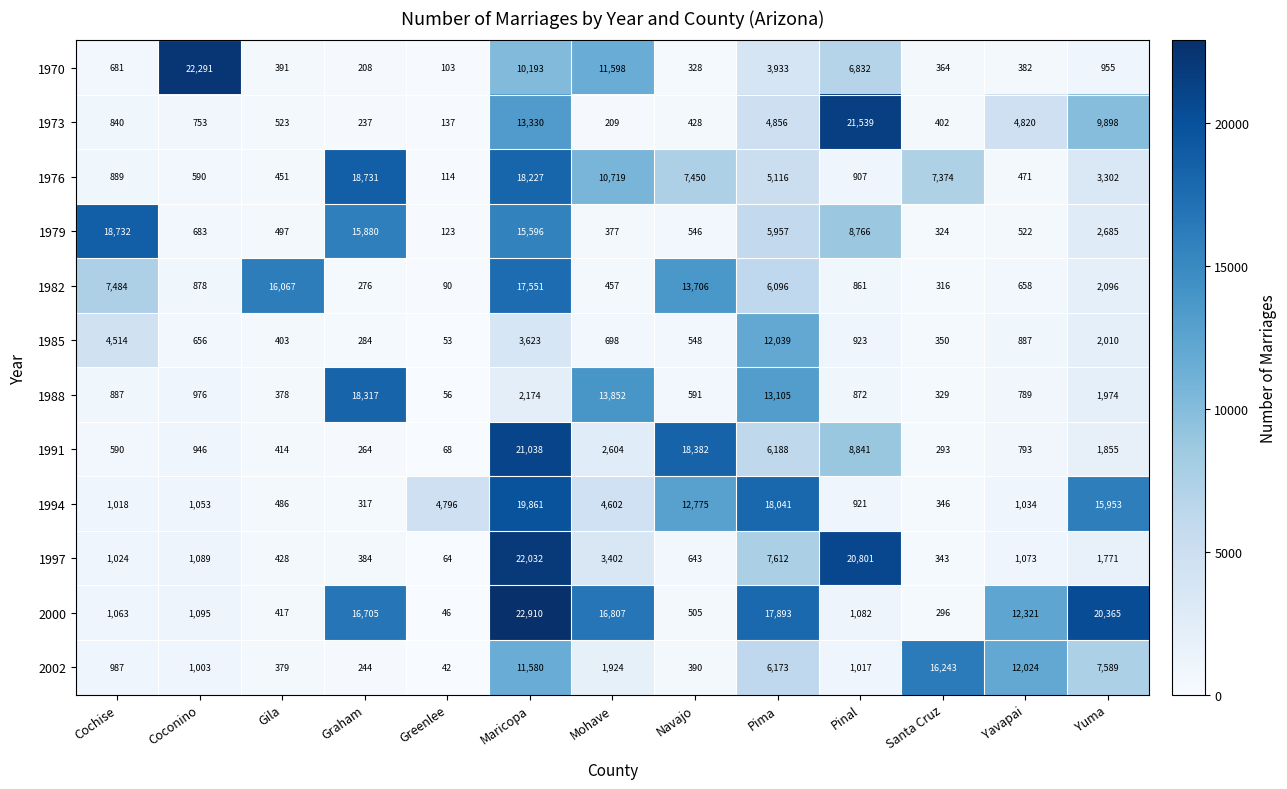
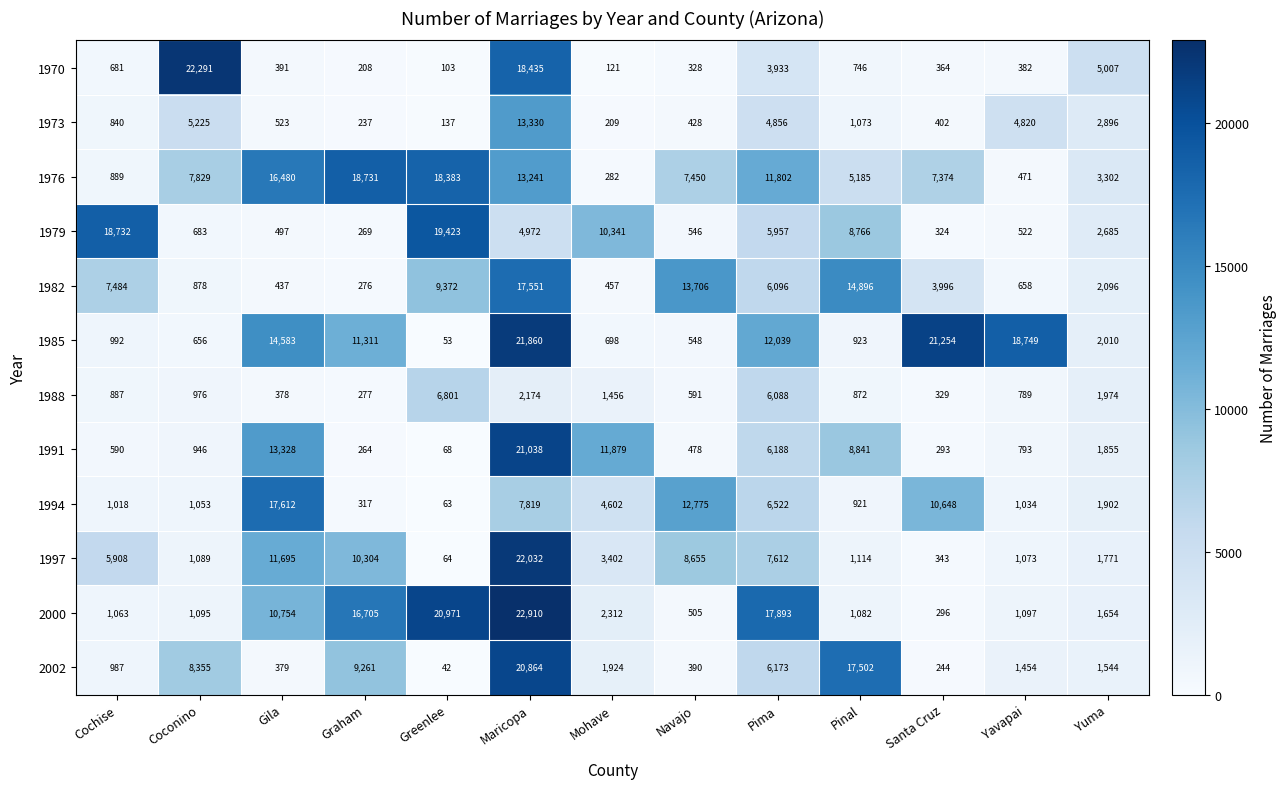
  {
    "1970": {
      "Cochise": "681",
      "Coconino": "22,291",
      "Gila": "391",
      "Graham": "208",
      "Greenlee": "103",
-     "Maricopa": "10,193",
-     "Mohave": "11,598",
+     "Maricopa": "18,435",
+     "Mohave": "121",
      "Navajo": "328",
      "Pima": "3,933",
-     "Pinal": "6,832",
+     "Pinal": "746",
      "Santa Cruz": "364",
      "Yavapai": "382",
-     "Yuma": "955"
+     "Yuma": "5,007"
    },
    "1973": {
      "Cochise": "840",
-     "Coconino": "753",
+     "Coconino": "5,225",
      "Gila": "523",
      "Graham": "237",
      "Greenlee": "137",
      "Maricopa": "13,330",
      "Mohave": "209",
      "Navajo": "428",
      "Pima": "4,856",
-     "Pinal": "21,539",
+     "Pinal": "1,073",
      "Santa Cruz": "402",
      "Yavapai": "4,820",
-     "Yuma": "9,898"
+     "Yuma": "2,896"
    },
    "1976": {
      "Cochise": "889",
-     "Coconino": "590",
-     "Gila": "451",
+     "Coconino": "7,829",
+     "Gila": "16,480",
      "Graham": "18,731",
-     "Greenlee": "114",
-     "Maricopa": "18,227",
-     "Mohave": "10,719",
+     "Greenlee": "18,383",
+     "Maricopa": "13,241",
+     "Mohave": "282",
      "Navajo": "7,450",
-     "Pima": "5,116",
-     "Pinal": "907",
+     "Pima": "11,802",
+     "Pinal": "5,185",
      "Santa Cruz": "7,374",
      "Yavapai": "471",
      "Yuma": "3,302"
    },
    "1979": {
      "Cochise": "18,732",
      "Coconino": "683",
      "Gila": "497",
-     "Graham": "15,880",
-     "Greenlee": "123",
-     "Maricopa": "15,596",
-     "Mohave": "377",
+     "Graham": "269",
+     "Greenlee": "19,423",
+     "Maricopa": "4,972",
+     "Mohave": "10,341",
      "Navajo": "546",
      "Pima": "5,957",
      "Pinal": "8,766",
      "Santa Cruz": "324",
      "Yavapai": "522",
      "Yuma": "2,685"
    },
    "1982": {
      "Cochise": "7,484",
      "Coconino": "878",
-     "Gila": "16,067",
+     "Gila": "437",
      "Graham": "276",
-     "Greenlee": "90",
+     "Greenlee": "9,372",
      "Maricopa": "17,551",
      "Mohave": "457",
      "Navajo": "13,706",
      "Pima": "6,096",
-     "Pinal": "861",
-     "Santa Cruz": "316",
+     "Pinal": "14,896",
+     "Santa Cruz": "3,996",
      "Yavapai": "658",
      "Yuma": "2,096"
    },
    "1985": {
-     "Cochise": "4,514",
+     "Cochise": "992",
      "Coconino": "656",
-     "Gila": "403",
-     "Graham": "284",
+     "Gila": "14,583",
+     "Graham": "11,311",
      "Greenlee": "53",
-     "Maricopa": "3,623",
+     "Maricopa": "21,860",
      "Mohave": "698",
      "Navajo": "548",
      "Pima": "12,039",
      "Pinal": "923",
-     "Santa Cruz": "350",
-     "Yavapai": "887",
+     "Santa Cruz": "21,254",
+     "Yavapai": "18,749",
      "Yuma": "2,010"
    },
    "1988": {
      "Cochise": "887",
      "Coconino": "976",
      "Gila": "378",
-     "Graham": "18,317",
-     "Greenlee": "56",
+     "Graham": "277",
+     "Greenlee": "6,801",
      "Maricopa": "2,174",
-     "Mohave": "13,852",
+     "Mohave": "1,456",
      "Navajo": "591",
-     "Pima": "13,105",
+     "Pima": "6,088",
      "Pinal": "872",
      "Santa Cruz": "329",
      "Yavapai": "789",
      "Yuma": "1,974"
    },
    "1991": {
      "Cochise": "590",
      "Coconino": "946",
-     "Gila": "414",
+     "Gila": "13,328",
      "Graham": "264",
      "Greenlee": "68",
      "Maricopa": "21,038",
-     "Mohave": "2,604",
-     "Navajo": "18,382",
+     "Mohave": "11,879",
+     "Navajo": "478",
      "Pima": "6,188",
      "Pinal": "8,841",
      "Santa Cruz": "293",
      "Yavapai": "793",
      "Yuma": "1,855"
    },
    "1994": {
      "Cochise": "1,018",
      "Coconino": "1,053",
-     "Gila": "486",
+     "Gila": "17,612",
      "Graham": "317",
-     "Greenlee": "4,796",
-     "Maricopa": "19,861",
+     "Greenlee": "63",
+     "Maricopa": "7,819",
      "Mohave": "4,602",
      "Navajo": "12,775",
-     "Pima": "18,041",
+     "Pima": "6,522",
      "Pinal": "921",
-     "Santa Cruz": "346",
+     "Santa Cruz": "10,648",
      "Yavapai": "1,034",
-     "Yuma": "15,953"
+     "Yuma": "1,902"
    },
    "1997": {
-     "Cochise": "1,024",
+     "Cochise": "5,908",
      "Coconino": "1,089",
-     "Gila": "428",
-     "Graham": "384",
+     "Gila": "11,695",
+     "Graham": "10,304",
      "Greenlee": "64",
      "Maricopa": "22,032",
      "Mohave": "3,402",
-     "Navajo": "643",
+     "Navajo": "8,655",
      "Pima": "7,612",
-     "Pinal": "20,801",
+     "Pinal": "1,114",
      "Santa Cruz": "343",
      "Yavapai": "1,073",
      "Yuma": "1,771"
    },
    "2000": {
      "Cochise": "1,063",
      "Coconino": "1,095",
-     "Gila": "417",
+     "Gila": "10,754",
      "Graham": "16,705",
-     "Greenlee": "46",
+     "Greenlee": "20,971",
      "Maricopa": "22,910",
-     "Mohave": "16,807",
+     "Mohave": "2,312",
      "Navajo": "505",
      "Pima": "17,893",
      "Pinal": "1,082",
      "Santa Cruz": "296",
-     "Yavapai": "12,321",
-     "Yuma": "20,365"
+     "Yavapai": "1,097",
+     "Yuma": "1,654"
    },
    "2002": {
      "Cochise": "987",
-     "Coconino": "1,003",
+     "Coconino": "8,355",
      "Gila": "379",
-     "Graham": "244",
+     "Graham": "9,261",
      "Greenlee": "42",
-     "Maricopa": "11,580",
+     "Maricopa": "20,864",
      "Mohave": "1,924",
      "Navajo": "390",
      "Pima": "6,173",
-     "Pinal": "1,017",
-     "Santa Cruz": "16,243",
-     "Yavapai": "12,024",
-     "Yuma": "7,589"
+     "Pinal": "17,502",
+     "Santa Cruz": "244",
+     "Yavapai": "1,454",
+     "Yuma": "1,544"
    }
  }
